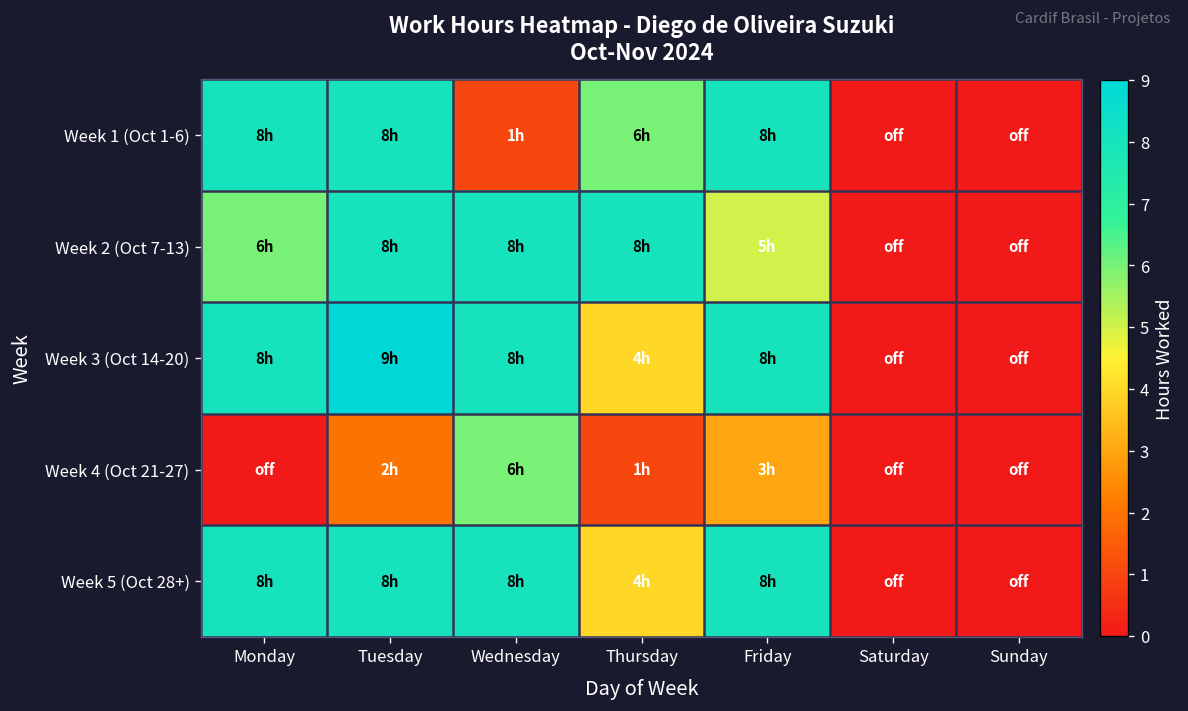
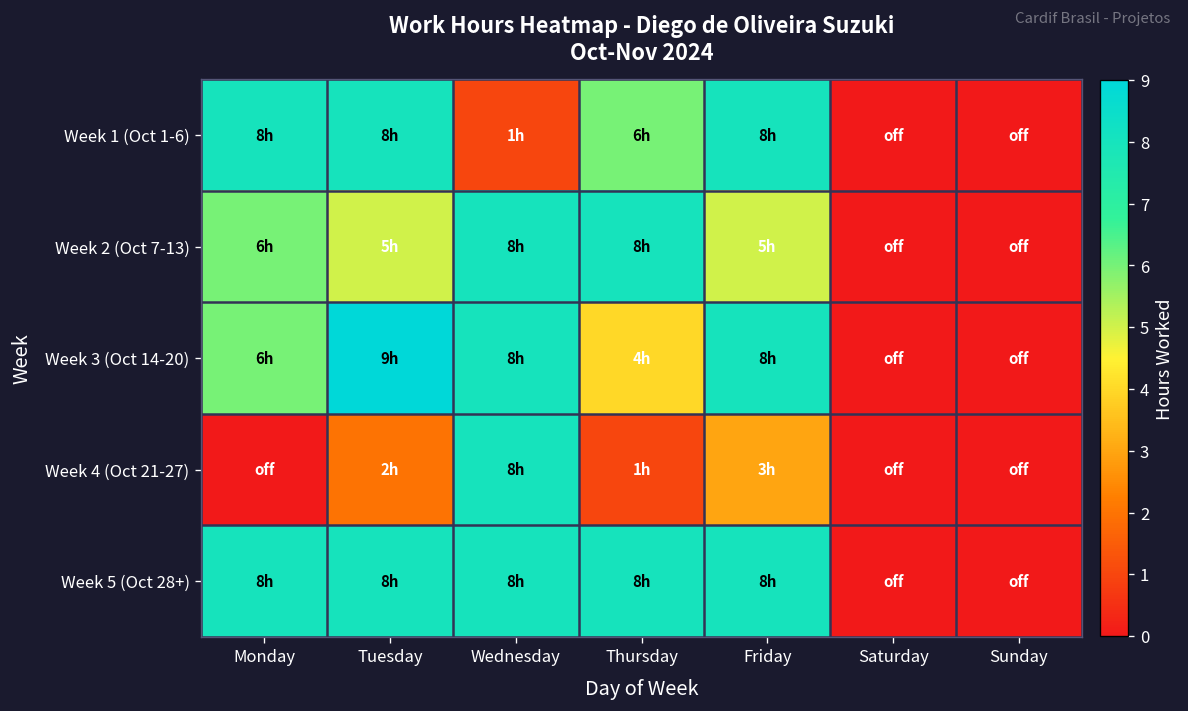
  {
    "Week 1 (Oct 1-6)": {
      "Monday": "8h",
      "Tuesday": "8h",
      "Wednesday": "1h",
      "Thursday": "6h",
      "Friday": "8h"
    },
    "Week 2 (Oct 7-13)": {
      "Monday": "6h",
-     "Tuesday": "8h",
+     "Tuesday": "5h",
      "Wednesday": "8h",
      "Thursday": "8h",
      "Friday": "5h"
    },
    "Week 3 (Oct 14-20)": {
-     "Monday": "8h",
+     "Monday": "6h",
      "Tuesday": "9h",
      "Wednesday": "8h",
      "Thursday": "4h",
      "Friday": "8h"
    },
    "Week 4 (Oct 21-27)": {
      "Tuesday": "2h",
-     "Wednesday": "6h",
+     "Wednesday": "8h",
      "Thursday": "1h",
      "Friday": "3h"
    },
    "Week 5 (Oct 28+)": {
      "Monday": "8h",
      "Tuesday": "8h",
      "Wednesday": "8h",
-     "Thursday": "4h",
+     "Thursday": "8h",
      "Friday": "8h"
    }
  }
